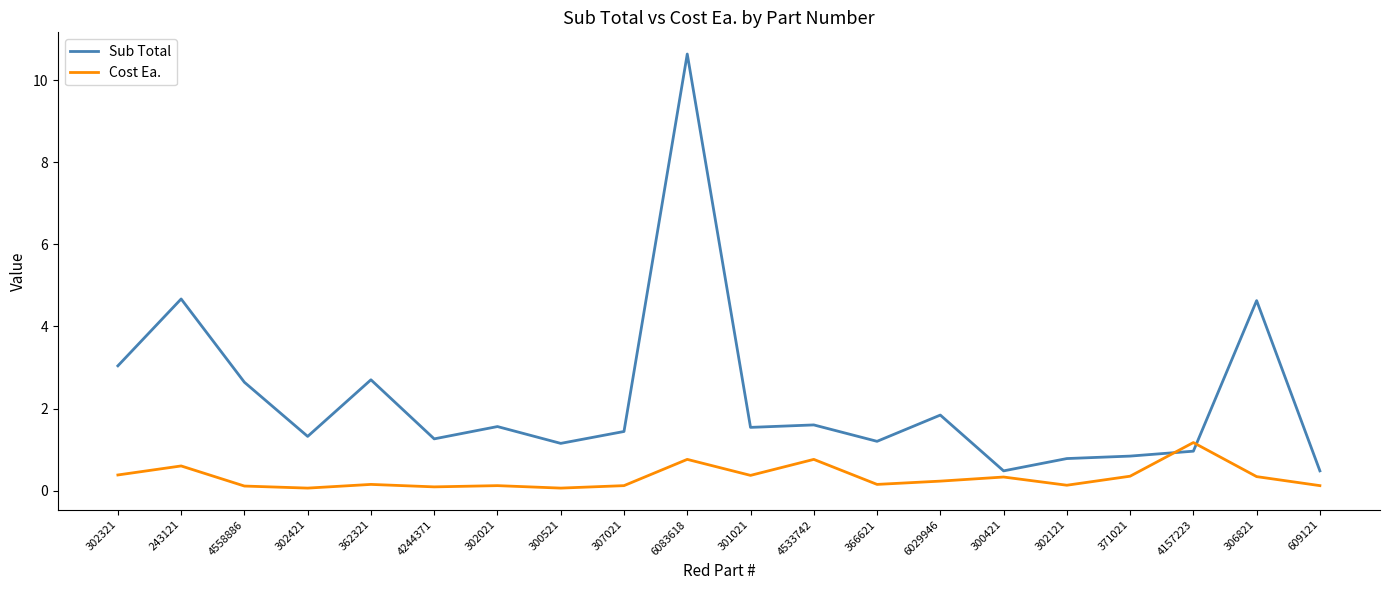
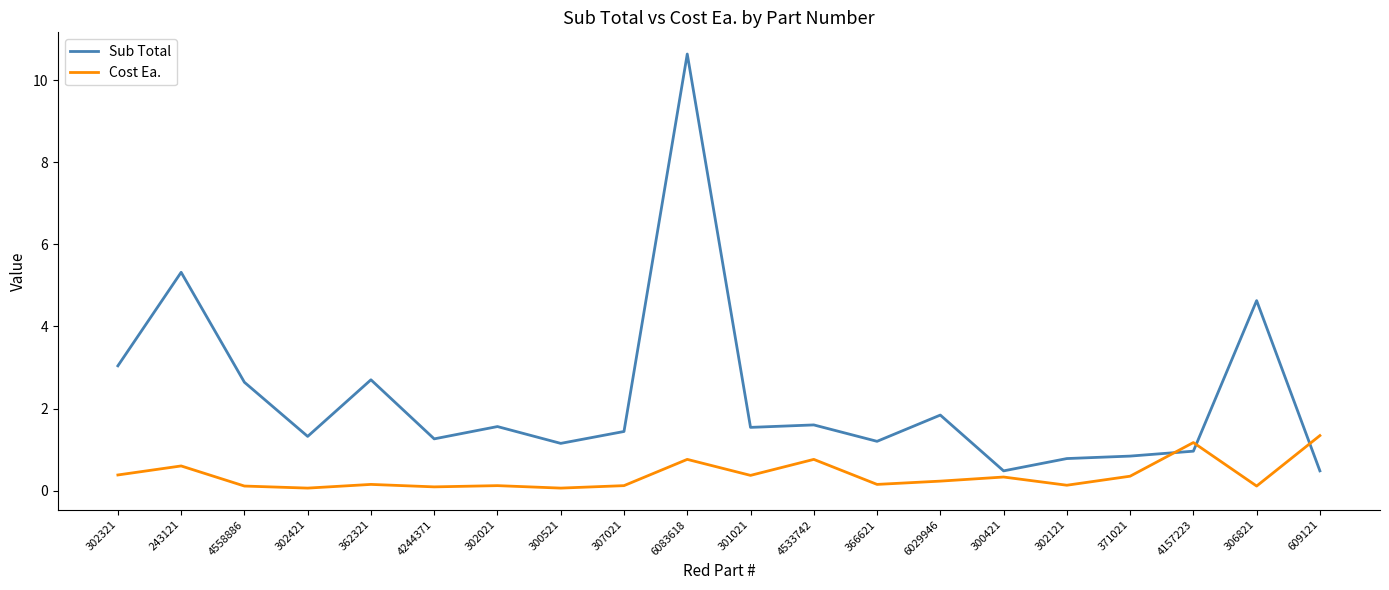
  {
    "Sub Total": {
      "302321": 3.0,
-     "243121": 4.7,
+     "243121": 5.3,
      "4558886": 2.6,
      "302421": 1.3,
      "362321": 2.7,
      "4244371": 1.3,
      "302021": 1.6,
      "300521": 1.2,
      "307021": 1.4,
      "6083618": 10.6,
      "301021": 1.5,
      "4533742": 1.6,
      "366621": 1.2,
      "6029946": 1.8,
      "300421": 0.5,
      "302121": 0.8,
      "371021": 0.8,
      "4157223": 1.0,
      "306821": 4.6,
      "609121": 0.5
    },
    "Cost Ea.": {
      "302321": 0.4,
      "243121": 0.6,
      "4558886": 0.1,
      "302421": 0.1,
      "362321": 0.2,
      "4244371": 0.1,
      "302021": 0.1,
      "300521": 0.1,
      "307021": 0.1,
      "6083618": 0.8,
      "301021": 0.4,
      "4533742": 0.8,
      "366621": 0.2,
      "6029946": 0.2,
      "300421": 0.3,
      "302121": 0.1,
      "371021": 0.4,
      "4157223": 1.2,
-     "306821": 0.3,
-     "609121": 0.1
+     "306821": 0.1,
+     "609121": 1.3
    }
  }
